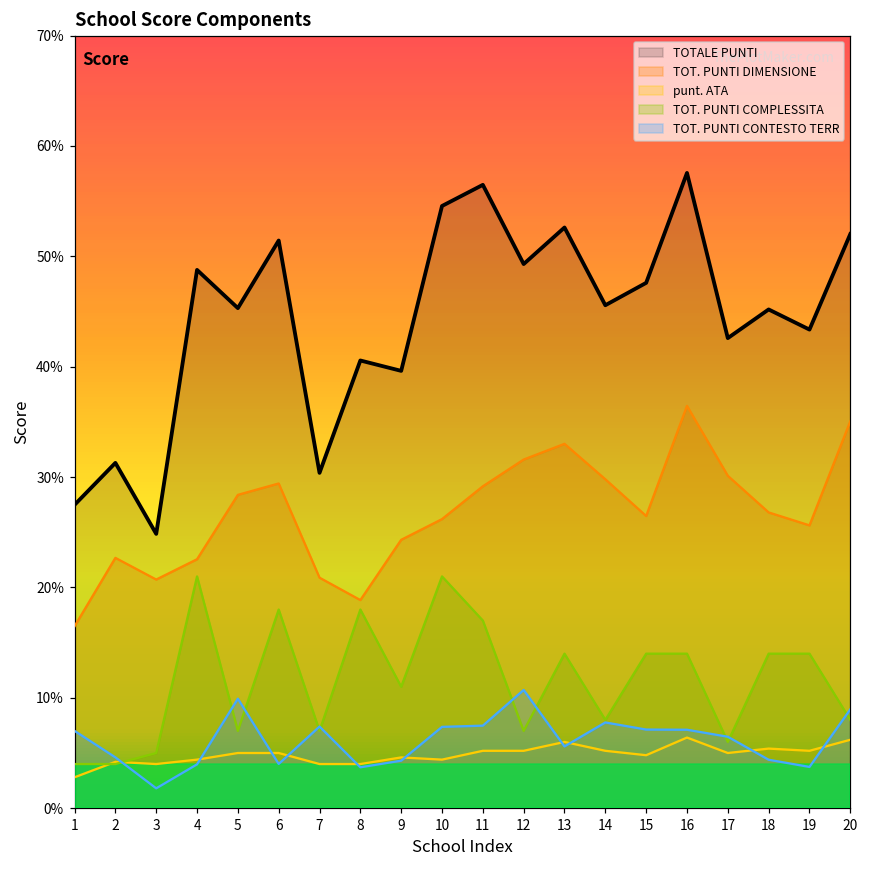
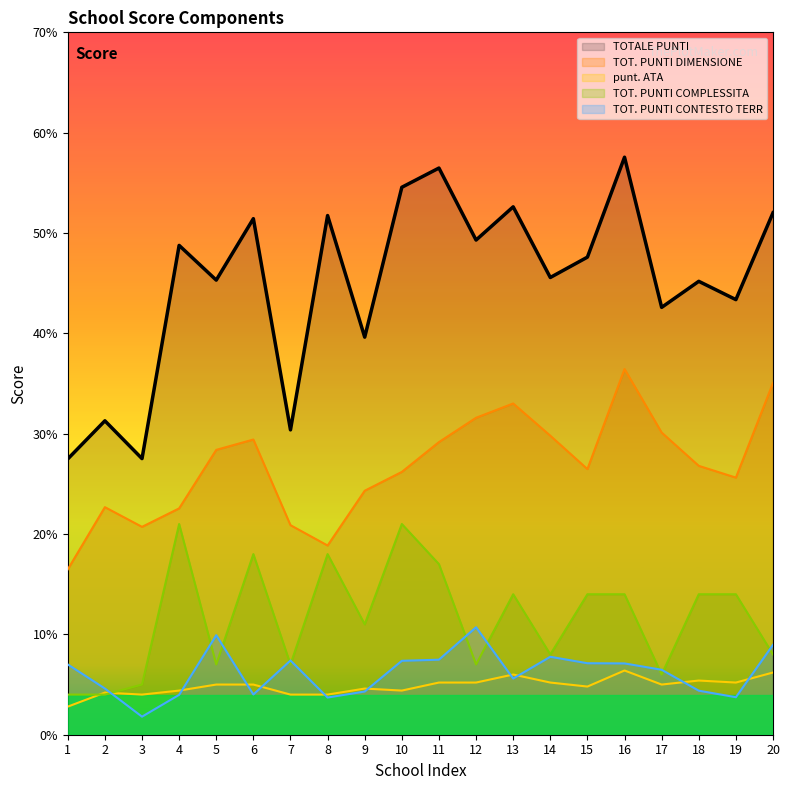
  {
    "TOTALE PUNTI": {
      "1": "27.5%",
      "2": "31.3%",
-     "3": "24.9%",
+     "3": "27.5%",
      "4": "48.8%",
      "5": "45.3%",
      "6": "51.4%",
      "7": "30.4%",
-     "8": "40.6%",
+     "8": "51.7%",
      "9": "39.6%",
      "10": "54.6%",
      "11": "56.5%",
      "12": "49.3%",
      "13": "52.6%",
      "14": "45.6%",
      "15": "47.6%",
      "16": "57.6%",
      "17": "42.6%",
      "18": "45.2%",
      "19": "43.4%",
      "20": "52.0%"
    },
    "TOT. PUNTI CONTESTO TERR": {
      "1": "7.0%",
      "2": "4.6%",
      "5": "9.9%",
      "6": "4.0%",
      "7": "7.4%",
      "9": "4.3%",
      "10": "7.4%",
      "11": "7.5%",
      "12": "10.7%",
      "13": "5.6%",
      "15": "7.1%",
      "16": "7.1%",
      "17": "6.5%",
      "18": "4.4%",
      "20": "9.0%"
    }
  }
